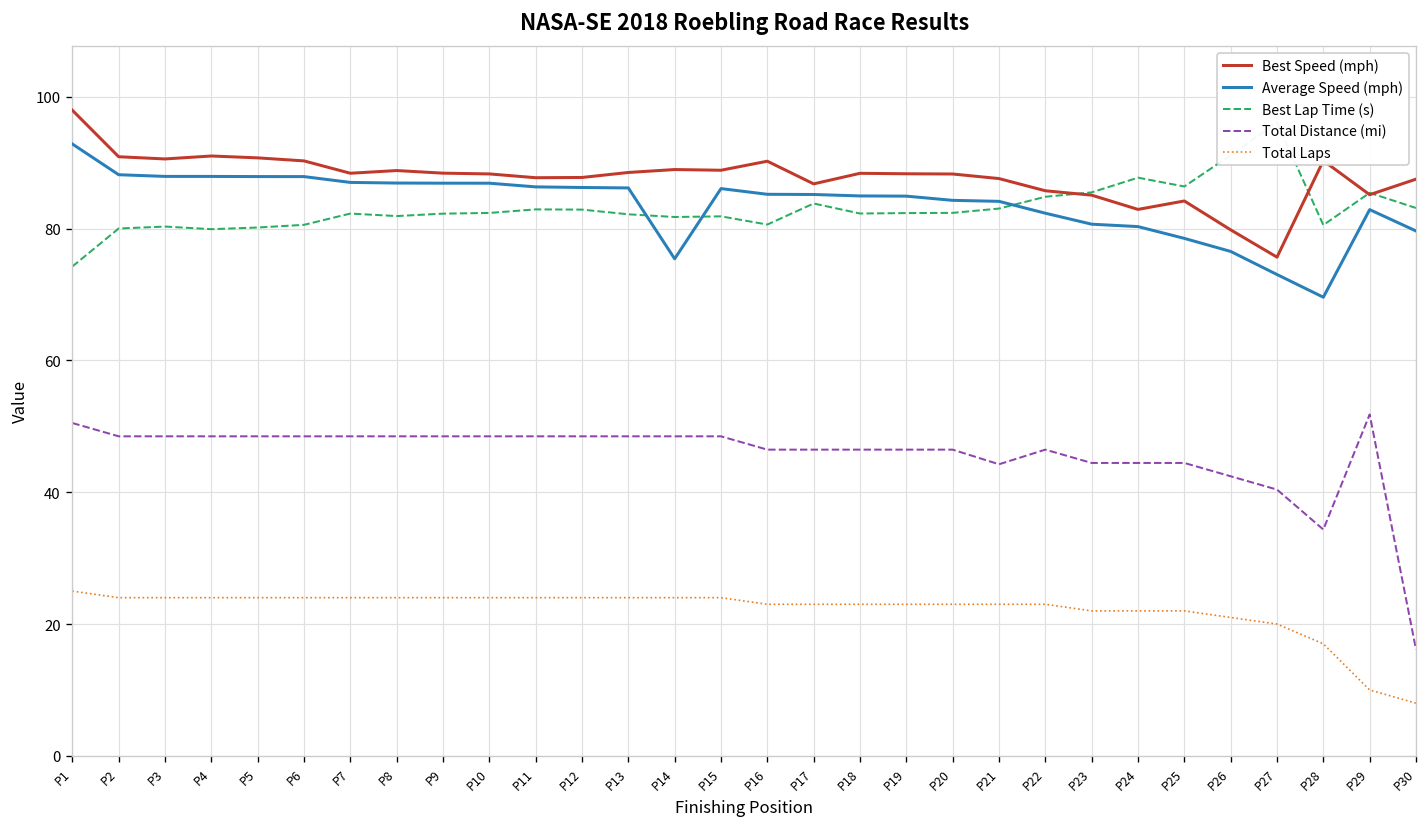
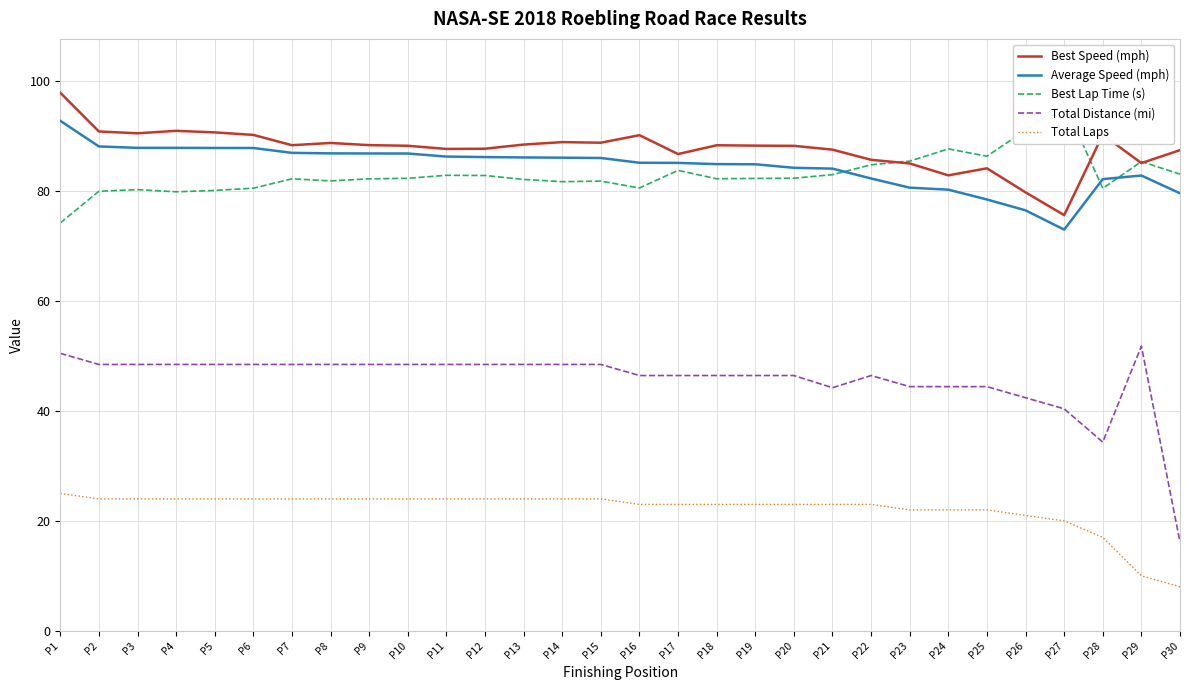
  {
    "Best Speed (mph)": {
      "P1": 98,
      "P2": 91,
      "P3": 91,
      "P4": 91,
      "P5": 91,
      "P6": 90,
      "P7": 88,
      "P8": 89,
      "P9": 88,
      "P10": 88,
      "P11": 88,
      "P12": 88,
      "P13": 89,
      "P14": 89,
      "P15": 89,
      "P16": 90,
      "P17": 87,
      "P18": 88,
      "P19": 88,
      "P20": 88,
      "P21": 88,
      "P22": 86,
      "P24": 83,
      "P25": 84,
      "P26": 80,
      "P27": 76,
      "P30": 87
    },
    "Average Speed (mph)": {
      "P1": 93,
      "P2": 88,
      "P3": 88,
      "P4": 88,
      "P5": 88,
      "P6": 88,
      "P7": 87,
      "P8": 87,
      "P9": 87,
      "P10": 87,
      "P11": 86,
      "P12": 86,
      "P13": 86,
-     "P14": 75,
+     "P14": 86,
      "P15": 86,
      "P16": 85,
      "P17": 85,
      "P18": 85,
      "P19": 85,
      "P20": 84,
      "P21": 84,
      "P22": 82,
      "P23": 81,
      "P24": 80,
      "P25": 79,
      "P26": 77,
      "P27": 73,
-     "P28": 70,
+     "P28": 82,
      "P29": 83,
      "P30": 80
    },
    "Best Lap Time (s)": {
      "P1": 74,
      "P2": 80,
      "P3": 80,
      "P4": 80,
      "P5": 80,
      "P6": 81,
      "P7": 82,
      "P8": 82,
      "P9": 82,
      "P10": 82,
      "P11": 83,
      "P12": 83,
      "P13": 82,
      "P14": 82,
      "P15": 82,
      "P16": 81,
      "P17": 84,
      "P18": 82,
      "P19": 82,
      "P20": 82,
      "P21": 83,
      "P22": 85,
      "P24": 88,
      "P25": 86,
      "P28": 81,
      "P30": 83
    },
    "Total Distance (mi)": {
      "P1": 51,
      "P2": 48,
      "P3": 48,
      "P4": 48,
      "P5": 48,
      "P6": 48,
      "P7": 48,
      "P8": 48,
      "P9": 48,
      "P10": 48,
      "P11": 48,
      "P12": 48,
      "P13": 48,
      "P14": 48,
      "P15": 48,
      "P16": 46,
      "P17": 46,
      "P18": 46,
      "P19": 46,
      "P20": 46,
      "P21": 44,
      "P22": 46,
      "P23": 44,
      "P24": 44,
      "P25": 44,
      "P26": 42,
      "P27": 40,
      "P28": 34,
      "P29": 52,
      "P30": 16
    },
    "Total Laps": {
      "P1": 25,
      "P2": 24,
      "P3": 24,
      "P4": 24,
      "P5": 24,
      "P6": 24,
      "P7": 24,
      "P8": 24,
      "P9": 24,
      "P10": 24,
      "P11": 24,
      "P12": 24,
      "P13": 24,
      "P14": 24,
      "P15": 24,
      "P16": 23,
      "P17": 23,
      "P18": 23,
      "P19": 23,
      "P20": 23,
      "P21": 23,
      "P22": 23,
      "P23": 22,
      "P24": 22,
      "P25": 22,
      "P26": 21,
      "P27": 20,
      "P28": 17,
      "P29": 10,
      "P30": 8
    }
  }
